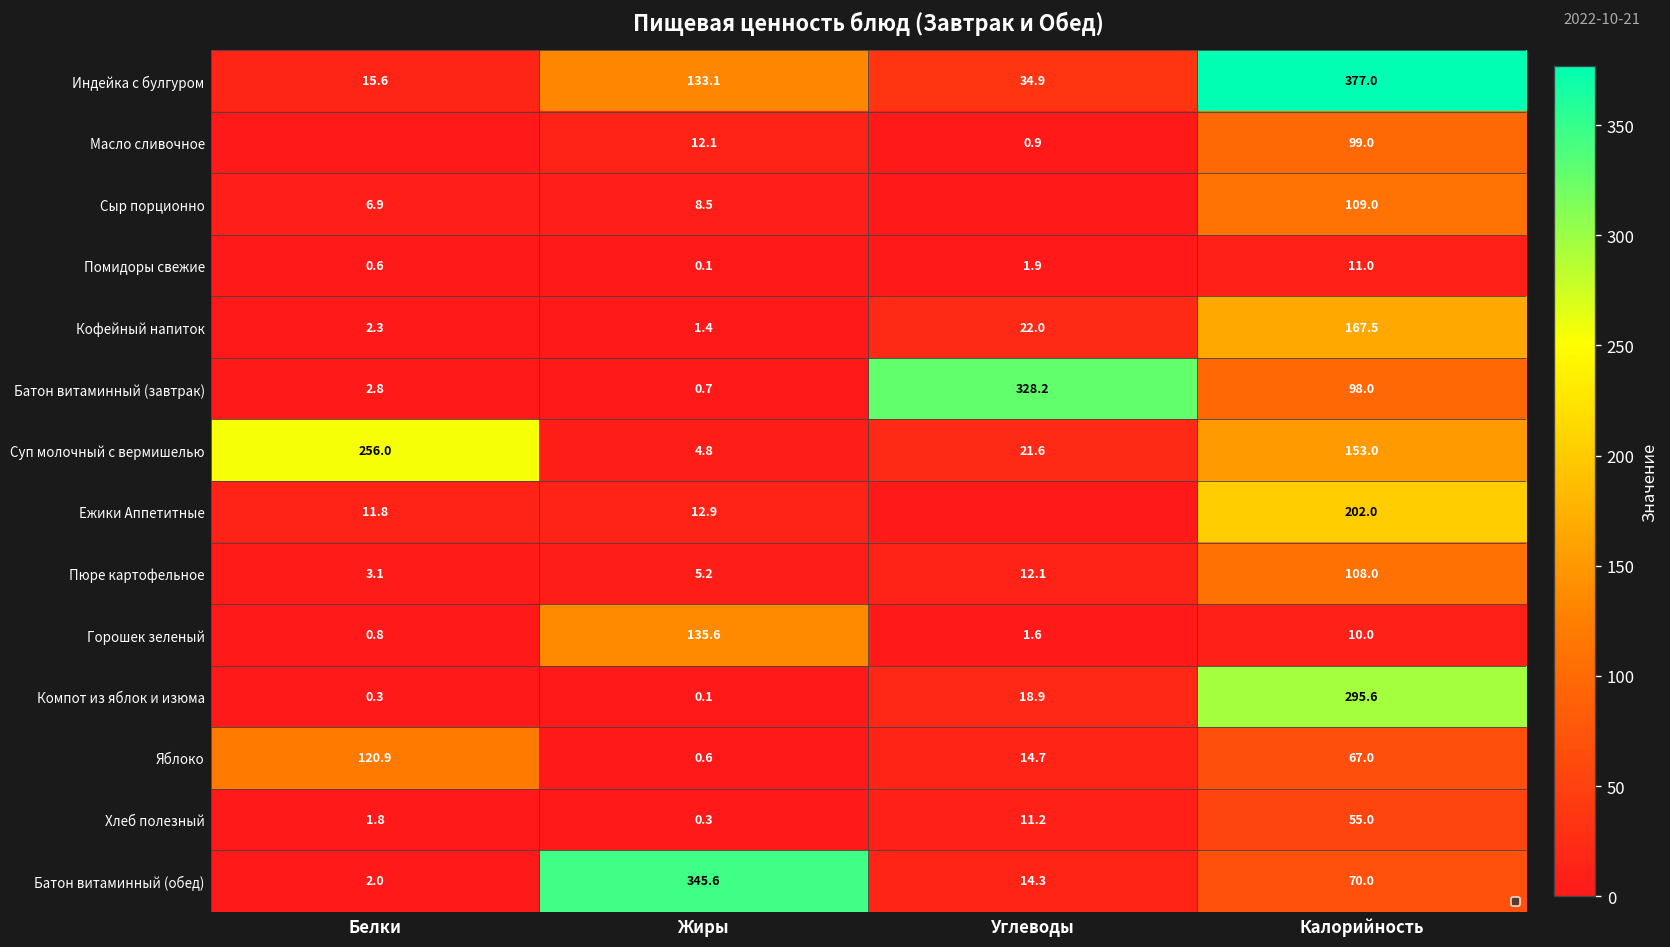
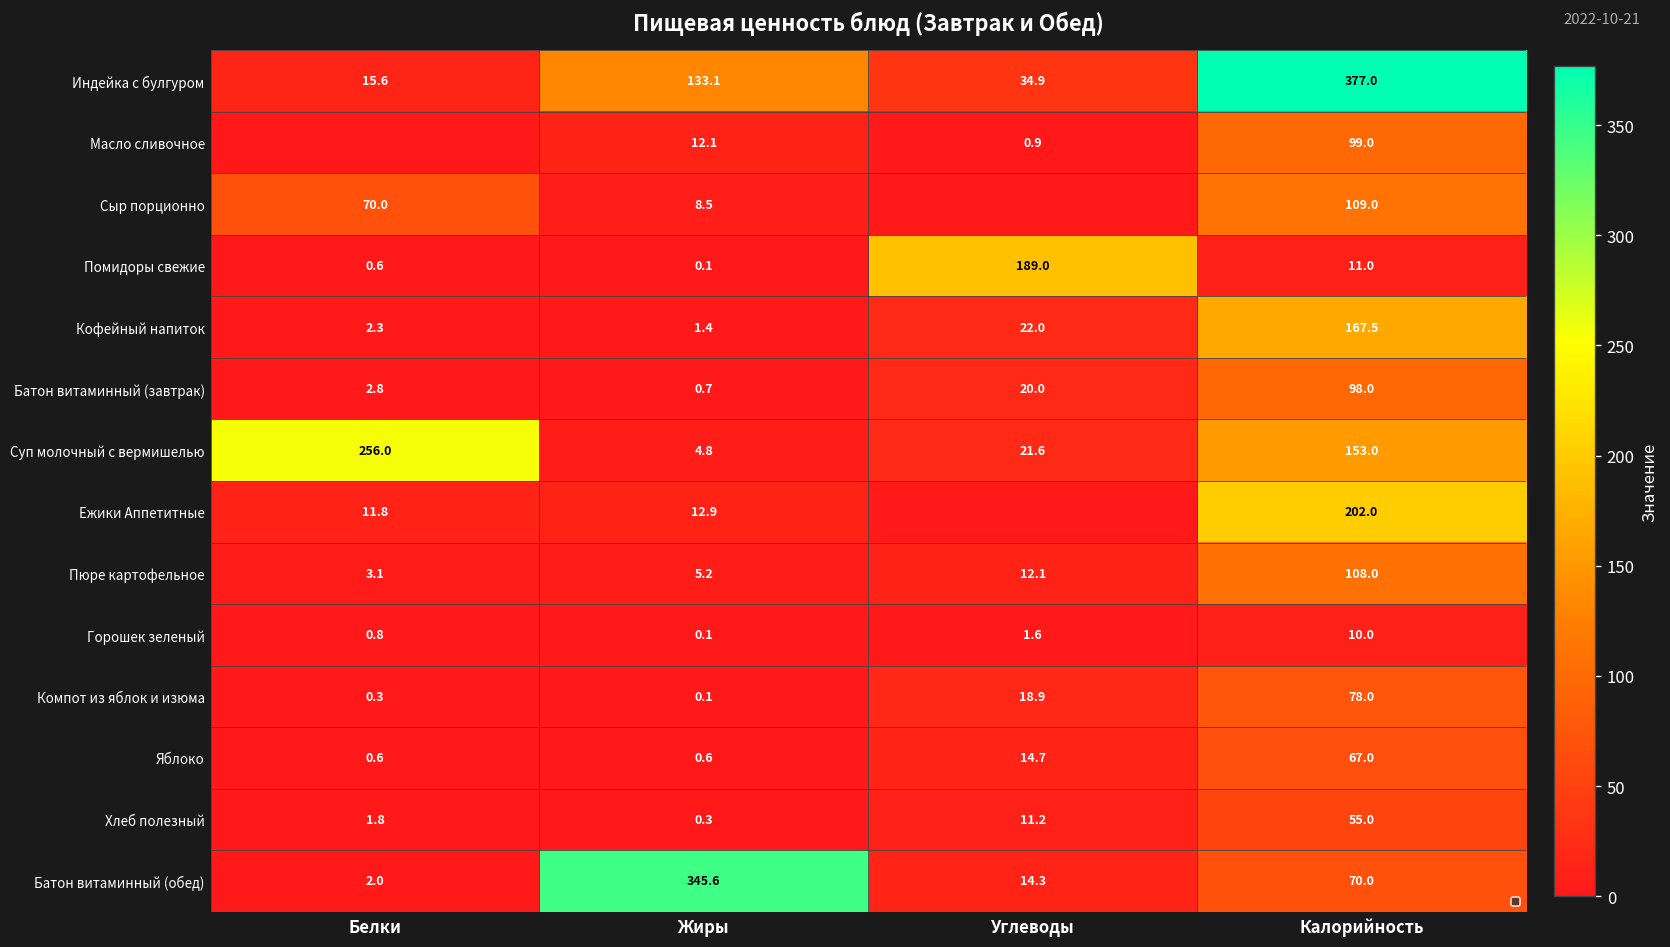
  {
    "Индейка с булгуром": {
      "Белки": 15.6,
      "Жиры": 133.1,
      "Углеводы": 34.9,
      "Калорийность": 377.0
    },
    "Масло сливочное": {
      "Жиры": 12.1,
      "Углеводы": 0.9,
      "Калорийность": 99.0
    },
    "Сыр порционно": {
-     "Белки": 6.9,
+     "Белки": 70.0,
      "Жиры": 8.5,
      "Калорийность": 109.0
    },
    "Помидоры свежие": {
      "Белки": 0.6,
      "Жиры": 0.1,
-     "Углеводы": 1.9,
+     "Углеводы": 189.0,
      "Калорийность": 11.0
    },
    "Кофейный напиток": {
      "Белки": 2.3,
      "Жиры": 1.4,
      "Углеводы": 22.0,
      "Калорийность": 167.5
    },
    "Батон витаминный (завтрак)": {
      "Белки": 2.8,
      "Жиры": 0.7,
-     "Углеводы": 328.2,
+     "Углеводы": 20.0,
      "Калорийность": 98.0
    },
    "Суп молочный с вермишелью": {
      "Белки": 256.0,
      "Жиры": 4.8,
      "Углеводы": 21.6,
      "Калорийность": 153.0
    },
    "Ежики Аппетитные": {
      "Белки": 11.8,
      "Жиры": 12.9,
      "Калорийность": 202.0
    },
    "Пюре картофельное": {
      "Белки": 3.1,
      "Жиры": 5.2,
      "Углеводы": 12.1,
      "Калорийность": 108.0
    },
    "Горошек зеленый": {
      "Белки": 0.8,
-     "Жиры": 135.6,
+     "Жиры": 0.1,
      "Углеводы": 1.6,
      "Калорийность": 10.0
    },
    "Компот из яблок и изюма": {
      "Белки": 0.3,
      "Жиры": 0.1,
      "Углеводы": 18.9,
-     "Калорийность": 295.6
+     "Калорийность": 78.0
    },
    "Яблоко": {
-     "Белки": 120.9,
+     "Белки": 0.6,
      "Жиры": 0.6,
      "Углеводы": 14.7,
      "Калорийность": 67.0
    },
    "Хлеб полезный": {
      "Белки": 1.8,
      "Жиры": 0.3,
      "Углеводы": 11.2,
      "Калорийность": 55.0
    },
    "Батон витаминный (обед)": {
      "Белки": 2.0,
      "Жиры": 345.6,
      "Углеводы": 14.3,
      "Калорийность": 70.0
    }
  }
